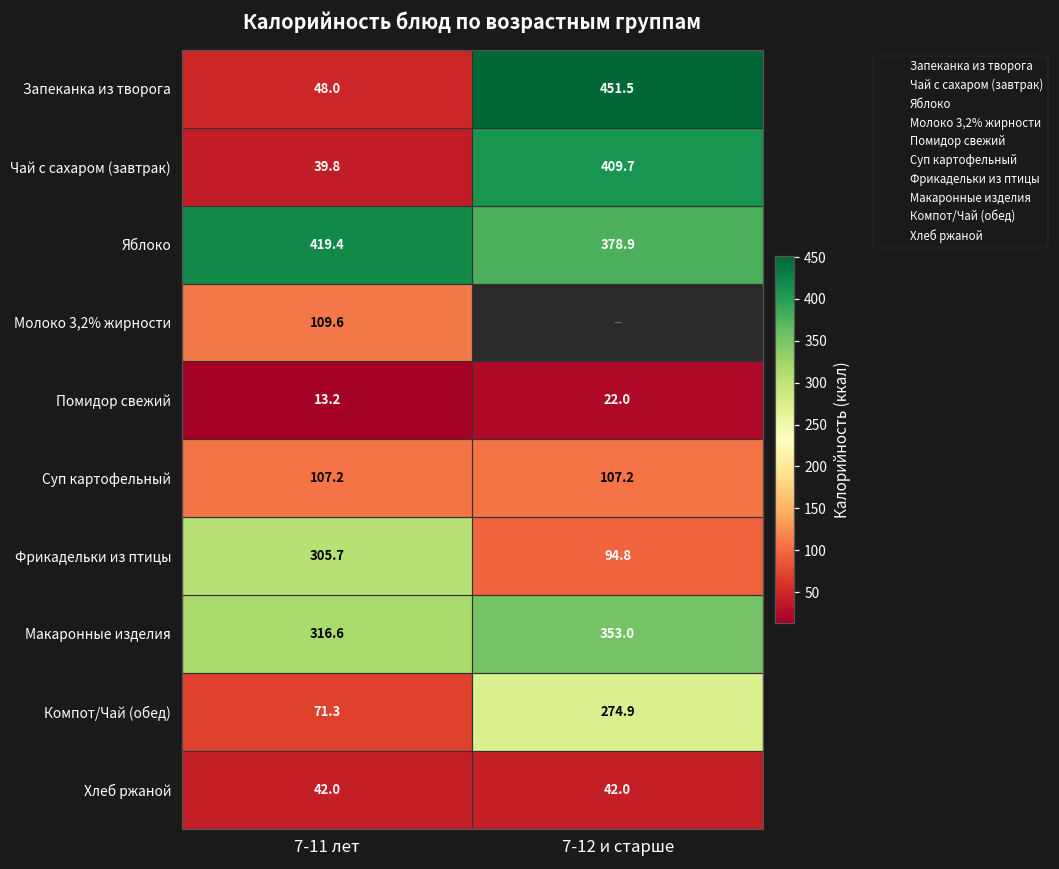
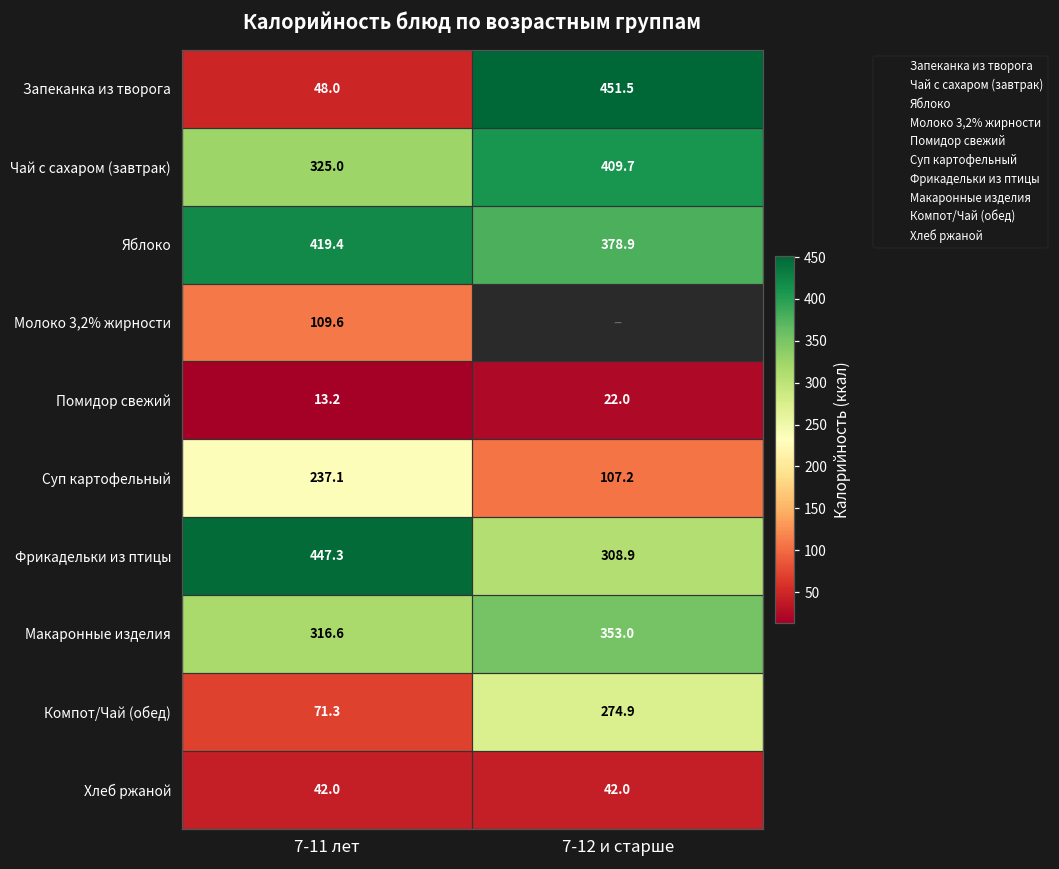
  {
    "Запеканка из творога": {
      "7-11 лет": 48.0,
      "7-12 и старше": 451.5
    },
    "Чай с сахаром (завтрак)": {
-     "7-11 лет": 39.8,
+     "7-11 лет": 325.0,
      "7-12 и старше": 409.7
    },
    "Яблоко": {
      "7-11 лет": 419.4,
      "7-12 и старше": 378.9
    },
    "Молоко 3,2% жирности": {
      "7-11 лет": 109.6
    },
    "Помидор свежий": {
      "7-11 лет": 13.2,
      "7-12 и старше": 22.0
    },
    "Суп картофельный": {
-     "7-11 лет": 107.2,
+     "7-11 лет": 237.1,
      "7-12 и старше": 107.2
    },
    "Фрикадельки из птицы": {
-     "7-11 лет": 305.7,
-     "7-12 и старше": 94.8
+     "7-11 лет": 447.3,
+     "7-12 и старше": 308.9
    },
    "Макаронные изделия": {
      "7-11 лет": 316.6,
      "7-12 и старше": 353.0
    },
    "Компот/Чай (обед)": {
      "7-11 лет": 71.3,
      "7-12 и старше": 274.9
    },
    "Хлеб ржаной": {
      "7-11 лет": 42.0,
      "7-12 и старше": 42.0
    }
  }
